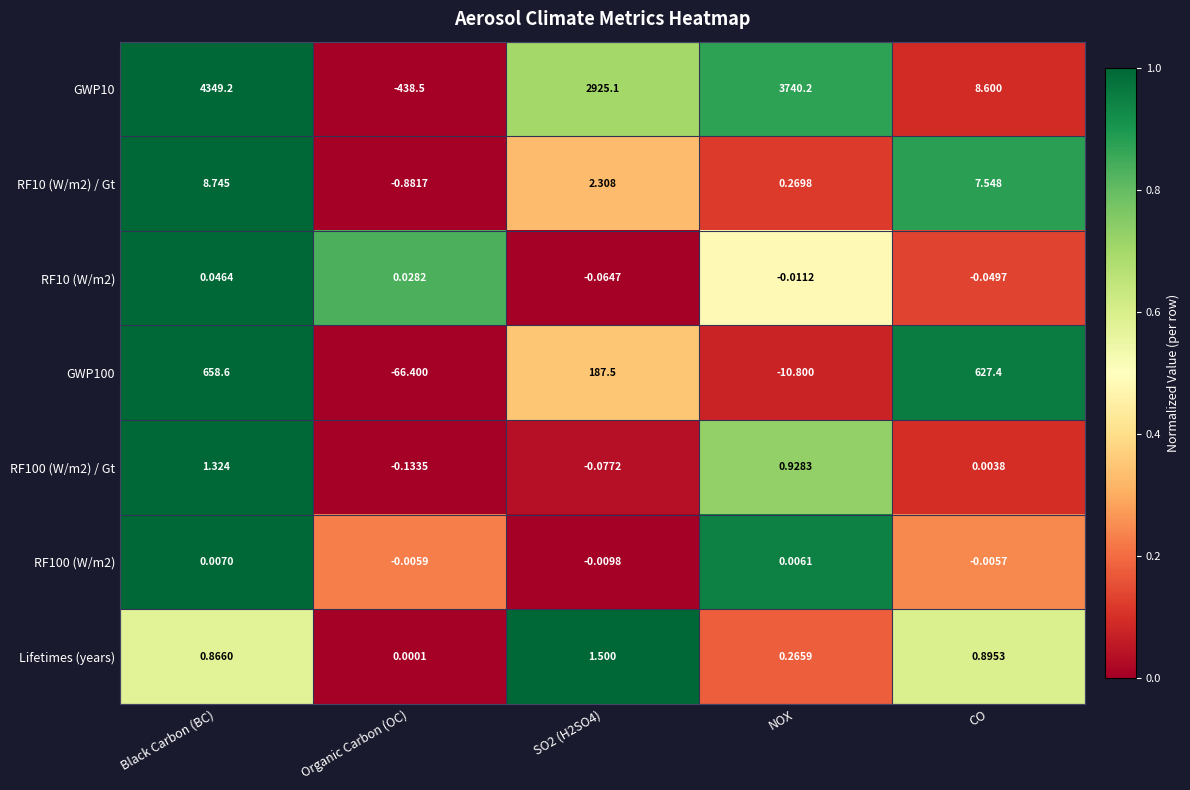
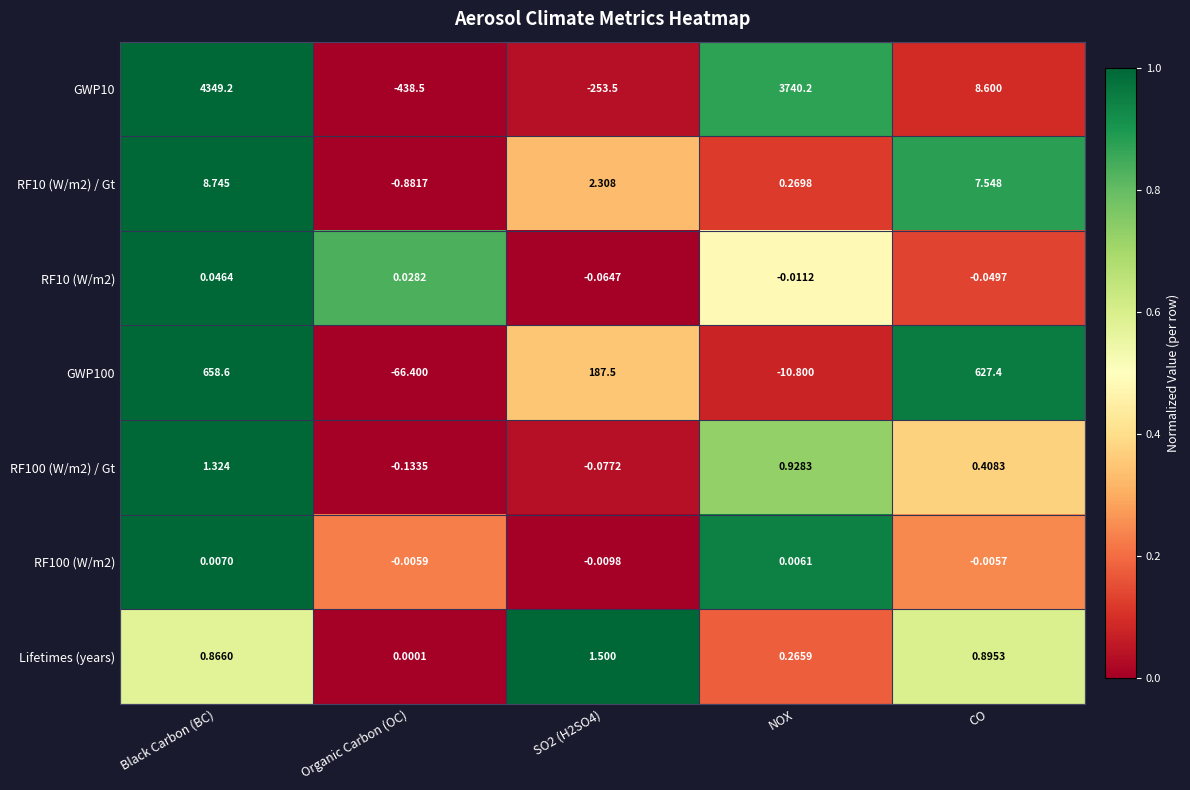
  {
    "GWP10": {
      "Black Carbon (BC)": 4349.2,
      "Organic Carbon (OC)": -438.5,
-     "SO2 (H2SO4)": 2925.1,
+     "SO2 (H2SO4)": -253.5,
      "NOX": 3740.2,
      "CO": 8.600
    },
    "RF10 (W/m2) / Gt": {
      "Black Carbon (BC)": 8.745,
      "Organic Carbon (OC)": -0.8817,
      "SO2 (H2SO4)": 2.308,
      "NOX": 0.2698,
      "CO": 7.548
    },
    "RF10 (W/m2)": {
      "Black Carbon (BC)": 0.0464,
      "Organic Carbon (OC)": 0.0282,
      "SO2 (H2SO4)": -0.0647,
      "NOX": -0.0112,
      "CO": -0.0497
    },
    "GWP100": {
      "Black Carbon (BC)": 658.6,
      "Organic Carbon (OC)": -66.400,
      "SO2 (H2SO4)": 187.5,
      "NOX": -10.800,
      "CO": 627.4
    },
    "RF100 (W/m2) / Gt": {
      "Black Carbon (BC)": 1.324,
      "Organic Carbon (OC)": -0.1335,
      "SO2 (H2SO4)": -0.0772,
      "NOX": 0.9283,
-     "CO": 0.0038
+     "CO": 0.4083
    },
    "RF100 (W/m2)": {
      "Black Carbon (BC)": 0.0070,
      "Organic Carbon (OC)": -0.0059,
      "SO2 (H2SO4)": -0.0098,
      "NOX": 0.0061,
      "CO": -0.0057
    },
    "Lifetimes (years)": {
      "Black Carbon (BC)": 0.8660,
      "Organic Carbon (OC)": 0.0001,
      "SO2 (H2SO4)": 1.500,
      "NOX": 0.2659,
      "CO": 0.8953
    }
  }
